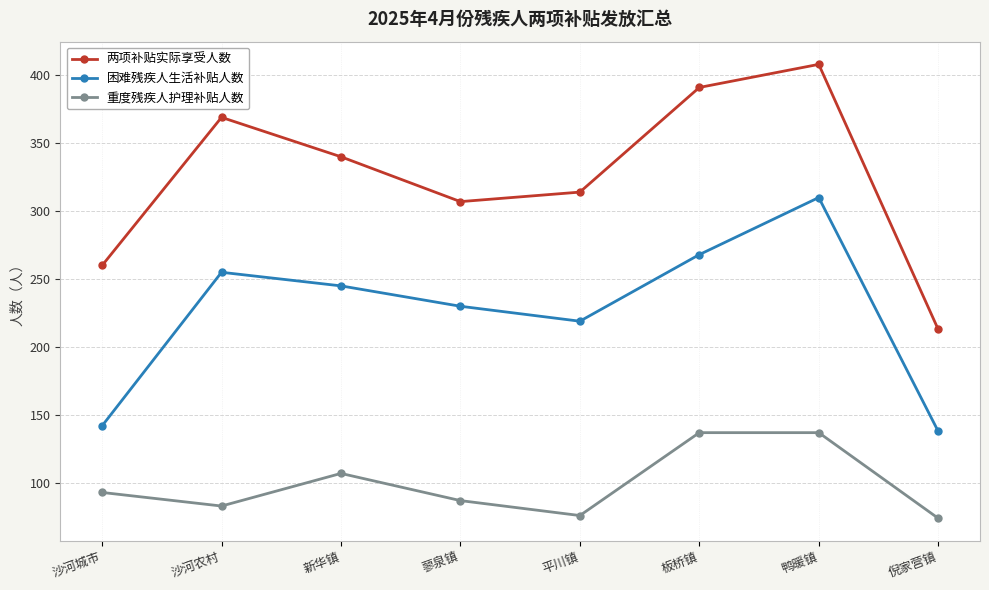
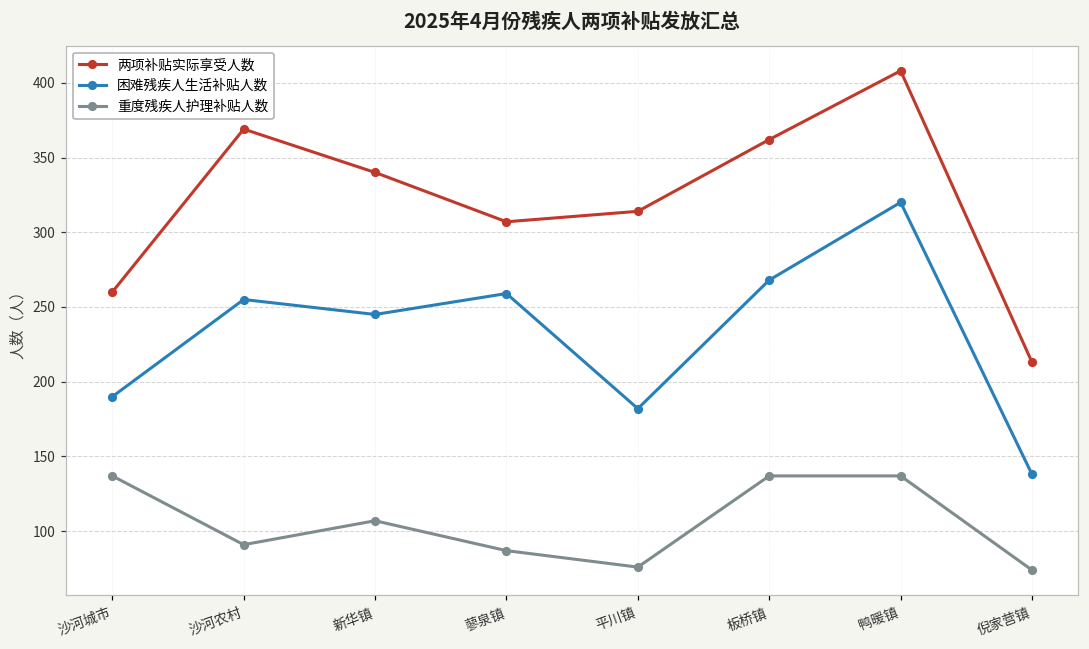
  {
    "两项补贴实际享受人数": {
      "沙河城市": 260,
      "沙河农村": 369,
      "新华镇": 340,
      "蓼泉镇": 307,
      "平川镇": 314,
-     "板桥镇": 391,
+     "板桥镇": 362,
      "鸭暖镇": 408,
      "倪家营镇": 213
    },
    "困难残疾人生活补贴人数": {
-     "沙河城市": 142,
+     "沙河城市": 190,
      "沙河农村": 255,
      "新华镇": 245,
-     "蓼泉镇": 230,
-     "平川镇": 219,
+     "蓼泉镇": 259,
+     "平川镇": 182,
      "板桥镇": 268,
-     "鸭暖镇": 310,
+     "鸭暖镇": 320,
      "倪家营镇": 138
    },
    "重度残疾人护理补贴人数": {
-     "沙河城市": 93,
-     "沙河农村": 83,
+     "沙河城市": 137,
+     "沙河农村": 91,
      "新华镇": 107,
      "蓼泉镇": 87,
      "平川镇": 76,
      "板桥镇": 137,
      "鸭暖镇": 137,
      "倪家营镇": 74
    }
  }
